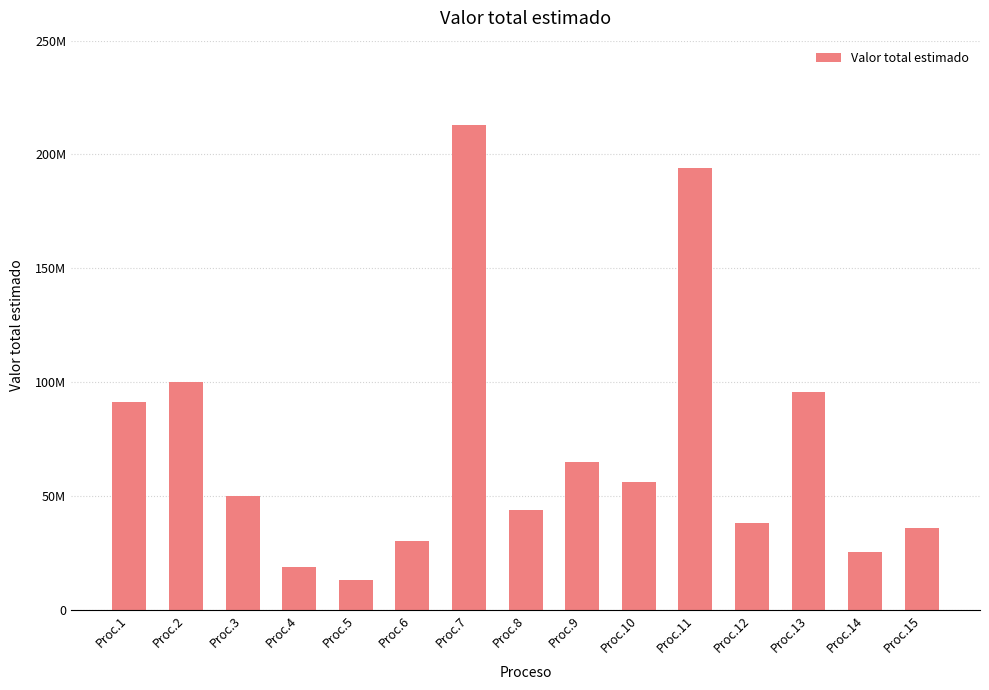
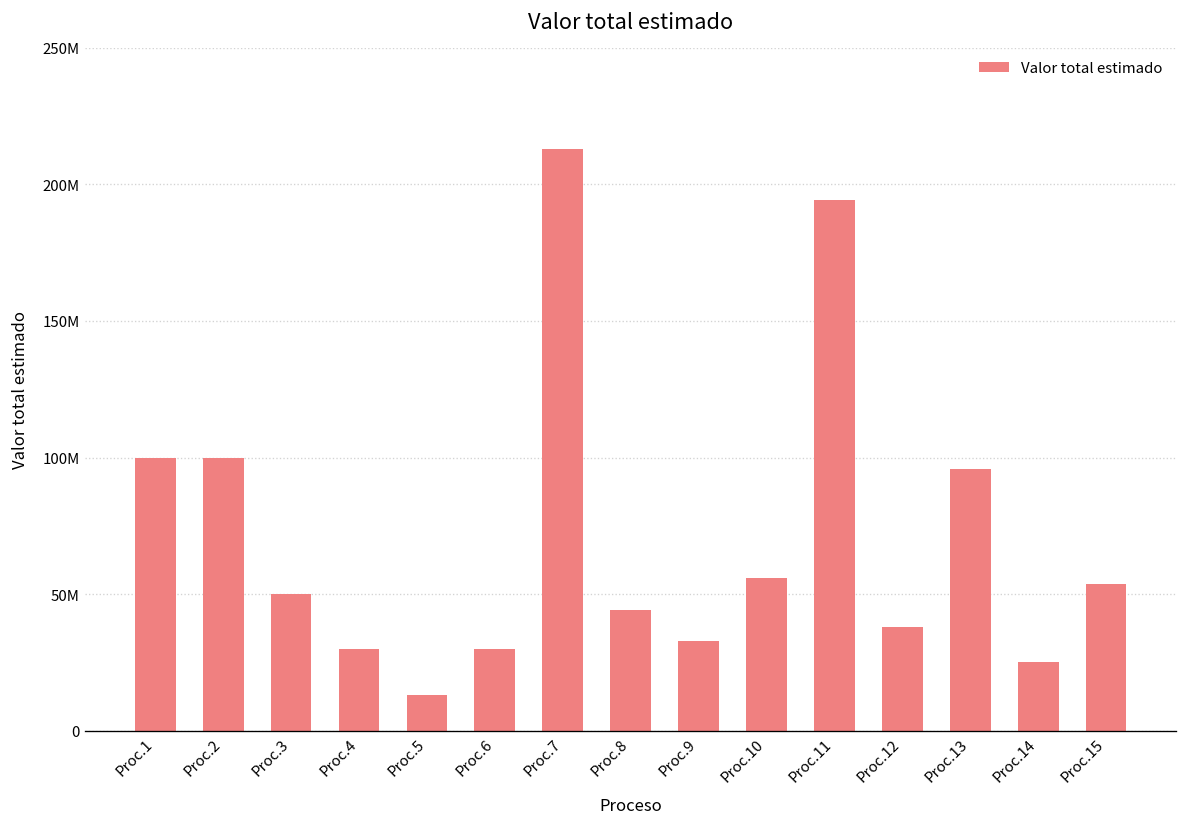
  {
-   "Proc.1": 91000000,
+   "Proc.1": 100000000,
    "Proc.2": 100000000,
    "Proc.3": 50000000,
-   "Proc.4": 19000000,
+   "Proc.4": 30000000,
    "Proc.5": 13000000,
    "Proc.6": 30000000,
    "Proc.7": 213000000,
    "Proc.8": 44000000,
-   "Proc.9": 65000000,
+   "Proc.9": 33000000,
    "Proc.10": 56000000,
    "Proc.11": 194000000,
    "Proc.12": 38000000,
    "Proc.13": 96000000,
    "Proc.14": 25000000,
-   "Proc.15": 36000000
+   "Proc.15": 54000000
  }
